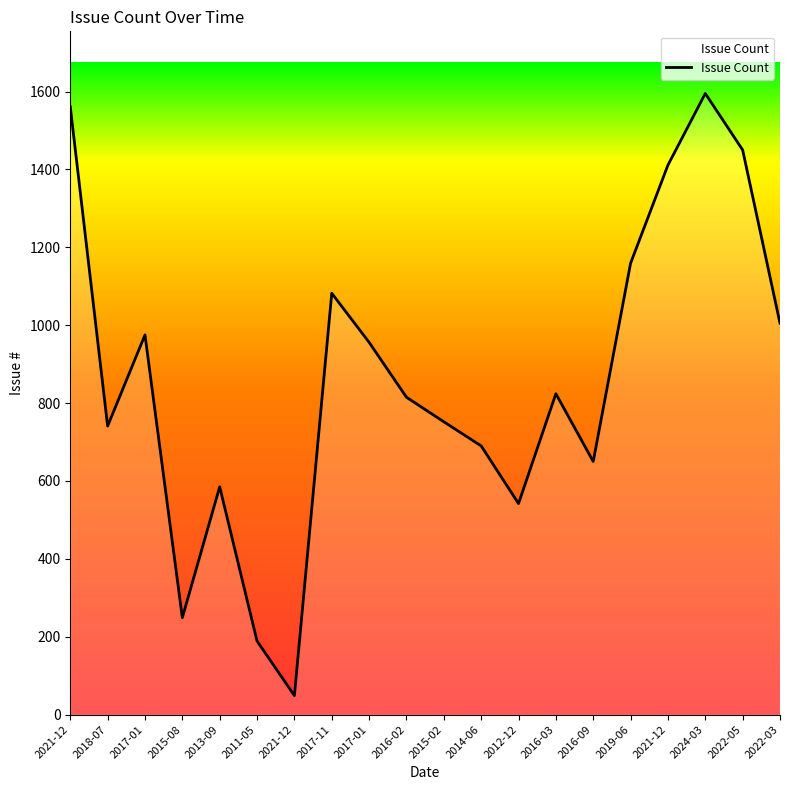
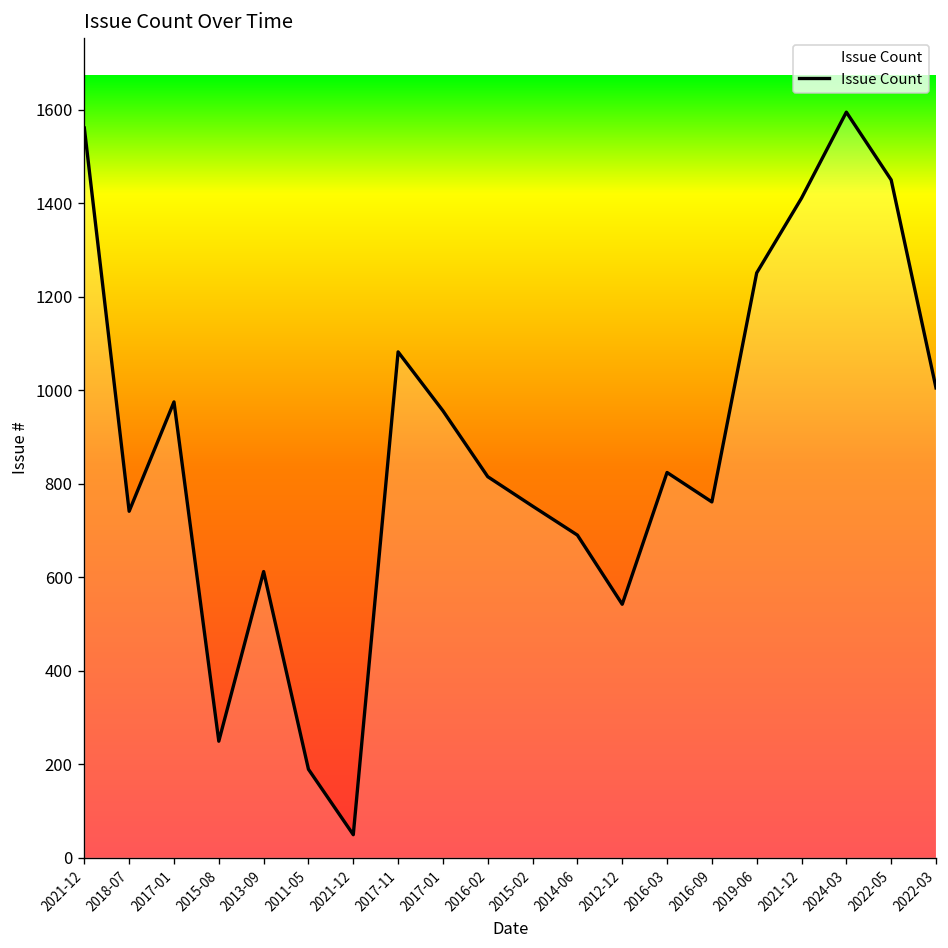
  {
    "2018-07": 740,
    "2015-08": 250,
-   "2013-09": 590,
+   "2013-09": 610,
    "2011-05": 190,
    "2017-11": 1080,
    "2016-02": 820,
    "2015-02": 750,
    "2014-06": 690,
    "2012-12": 540,
    "2016-03": 820,
-   "2016-09": 650,
-   "2019-06": 1160,
+   "2016-09": 760,
+   "2019-06": 1250,
    "2024-03": 1600,
    "2022-05": 1450,
    "2022-03": 1010
  }
